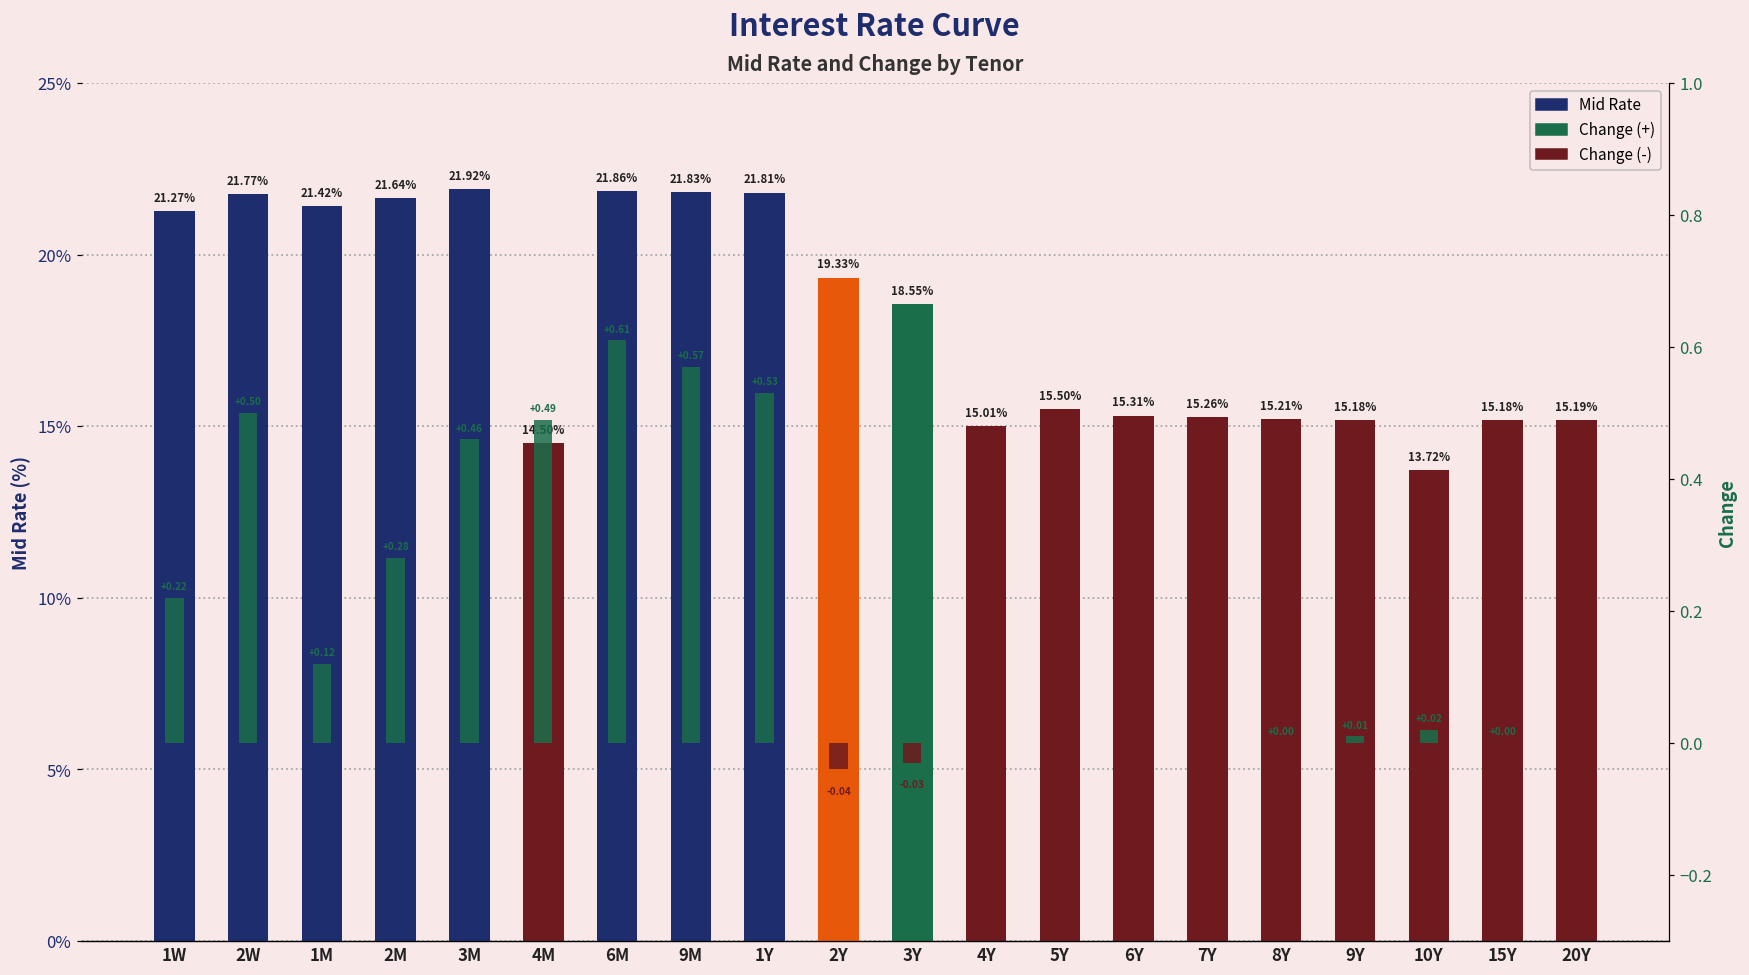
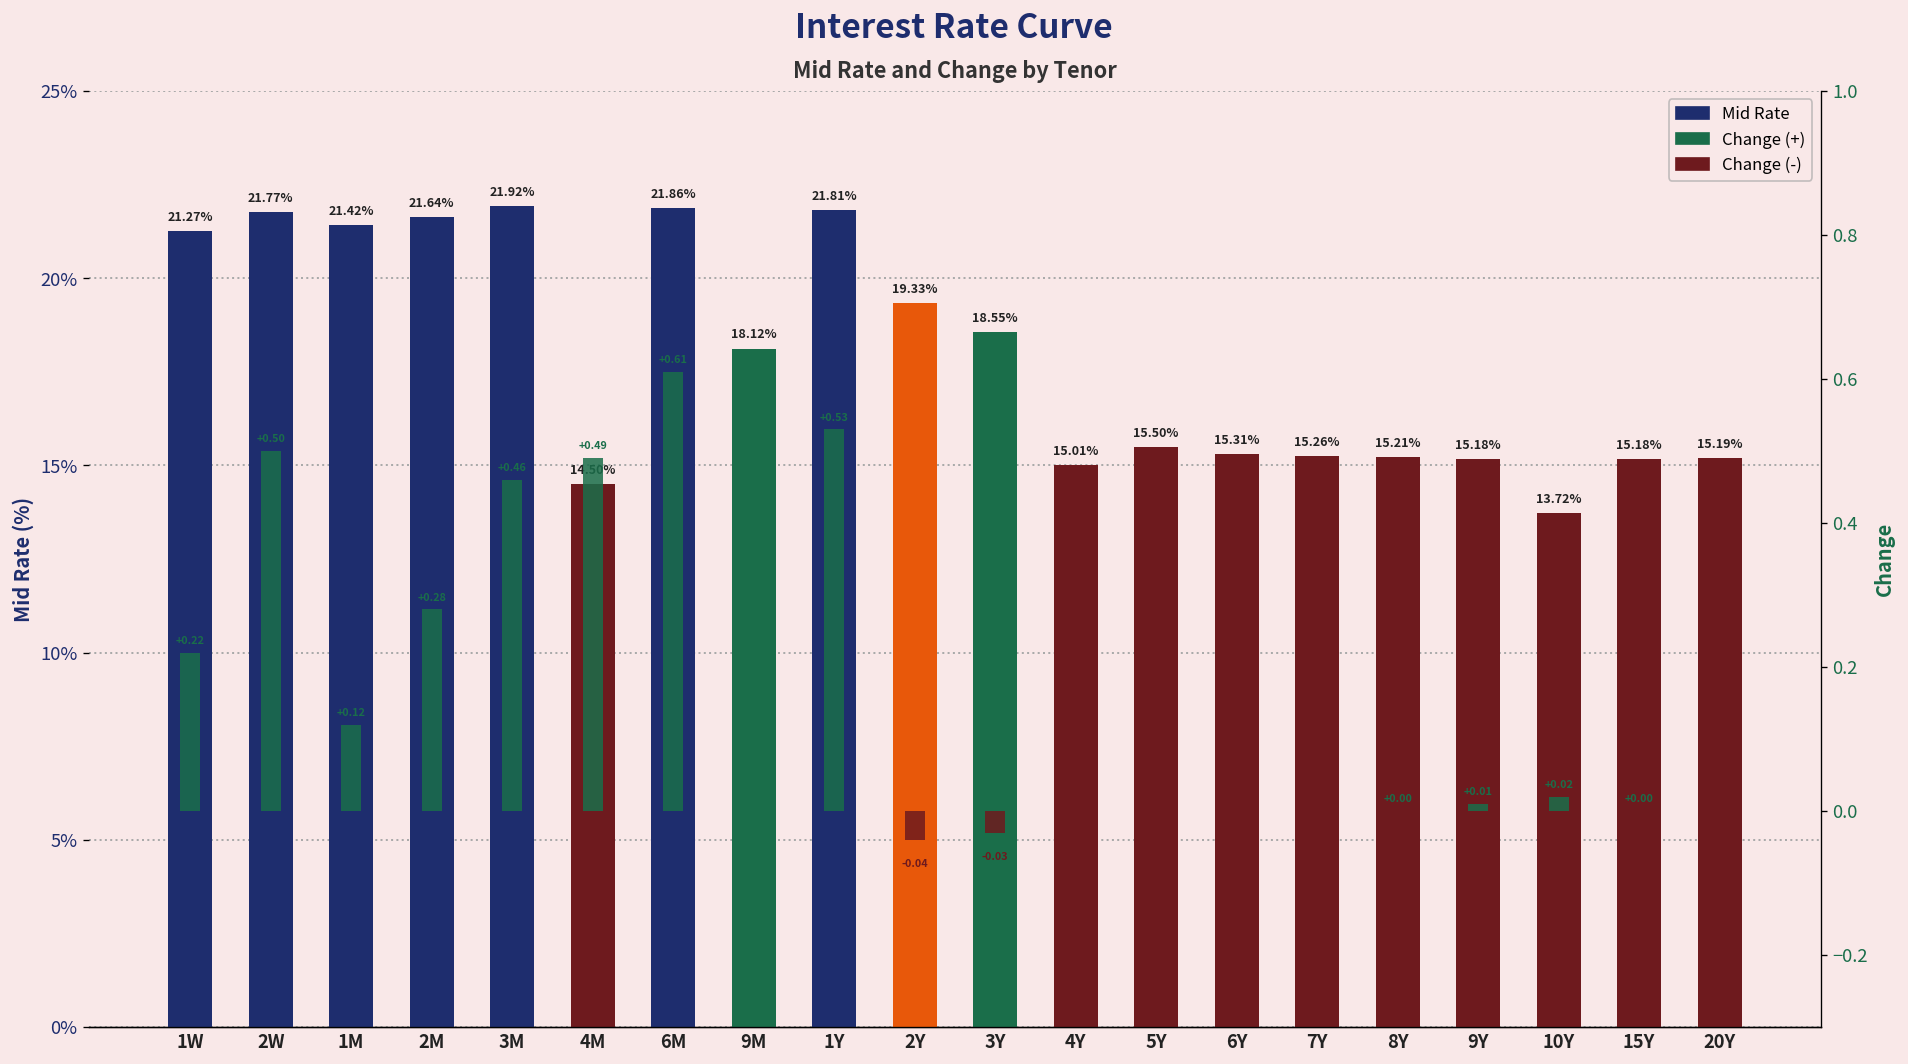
  {
    "Mid Rate": {
      "1W": "21.27%",
      "2W": "21.77%",
      "1M": "21.42%",
      "2M": "21.64%",
      "3M": "21.92%",
      "4M": "14.50%",
      "6M": "21.86%",
-     "9M": "21.83%",
+     "9M": "18.12%",
      "1Y": "21.81%",
      "2Y": "19.33%",
      "3Y": "18.55%",
      "4Y": "15.01%",
      "5Y": "15.50%",
      "6Y": "15.31%",
      "7Y": "15.26%",
      "8Y": "15.21%",
      "9Y": "15.18%",
      "10Y": "13.72%",
      "15Y": "15.18%",
      "20Y": "15.19%"
    }
  }
